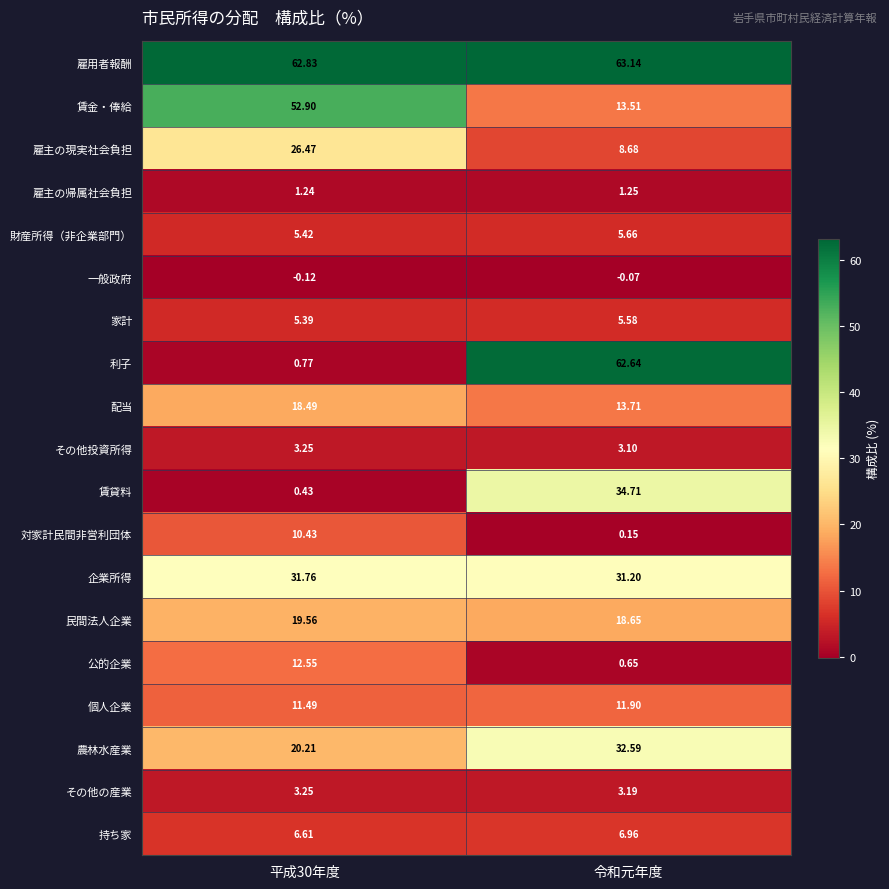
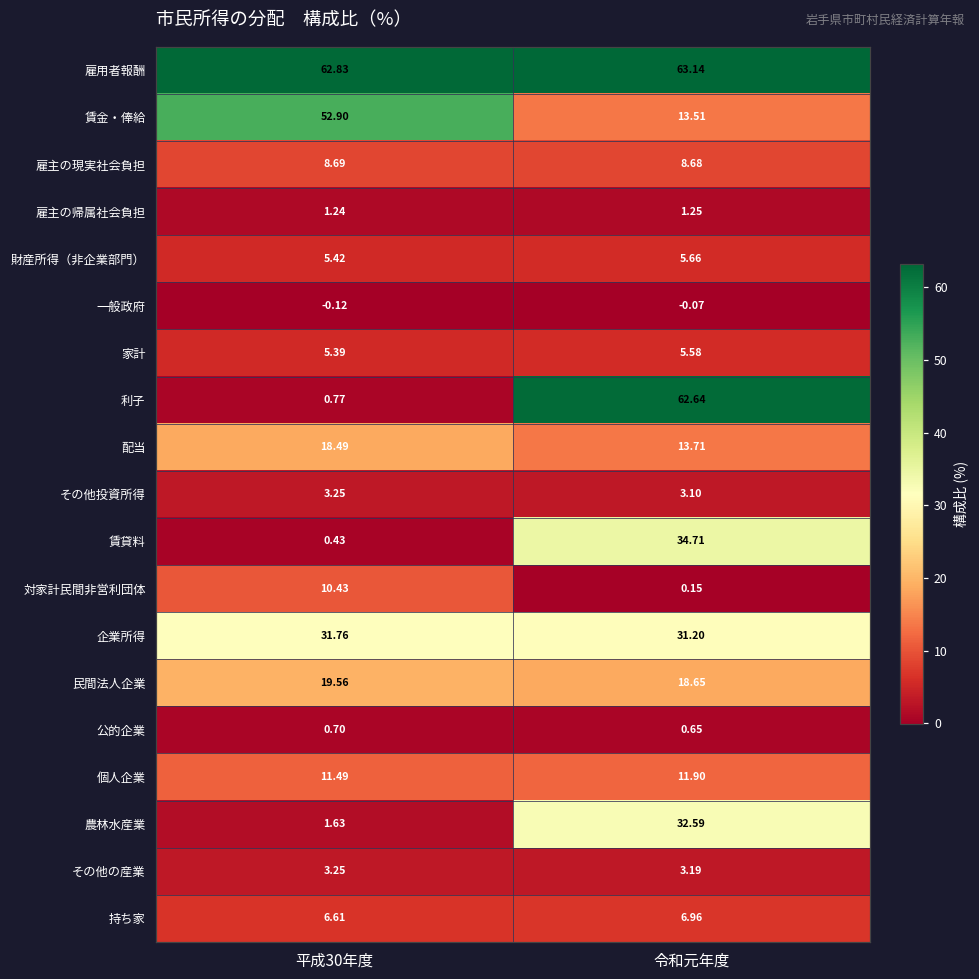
  {
    "雇用者報酬": {
      "平成30年度": 62.83,
      "令和元年度": 63.14
    },
    "賃金・俸給": {
      "平成30年度": 52.90,
      "令和元年度": 13.51
    },
    "雇主の現実社会負担": {
-     "平成30年度": 26.47,
+     "平成30年度": 8.69,
      "令和元年度": 8.68
    },
    "雇主の帰属社会負担": {
      "平成30年度": 1.24,
      "令和元年度": 1.25
    },
    "財産所得（非企業部門）": {
      "平成30年度": 5.42,
      "令和元年度": 5.66
    },
    "一般政府": {
      "平成30年度": -0.12,
      "令和元年度": -0.07
    },
    "家計": {
      "平成30年度": 5.39,
      "令和元年度": 5.58
    },
    "利子": {
      "平成30年度": 0.77,
      "令和元年度": 62.64
    },
    "配当": {
      "平成30年度": 18.49,
      "令和元年度": 13.71
    },
    "その他投資所得": {
      "平成30年度": 3.25,
      "令和元年度": 3.10
    },
    "賃貸料": {
      "平成30年度": 0.43,
      "令和元年度": 34.71
    },
    "対家計民間非営利団体": {
      "平成30年度": 10.43,
      "令和元年度": 0.15
    },
    "企業所得": {
      "平成30年度": 31.76,
      "令和元年度": 31.20
    },
    "民間法人企業": {
      "平成30年度": 19.56,
      "令和元年度": 18.65
    },
    "公的企業": {
-     "平成30年度": 12.55,
+     "平成30年度": 0.70,
      "令和元年度": 0.65
    },
    "個人企業": {
      "平成30年度": 11.49,
      "令和元年度": 11.90
    },
    "農林水産業": {
-     "平成30年度": 20.21,
+     "平成30年度": 1.63,
      "令和元年度": 32.59
    },
    "その他の産業": {
      "平成30年度": 3.25,
      "令和元年度": 3.19
    },
    "持ち家": {
      "平成30年度": 6.61,
      "令和元年度": 6.96
    }
  }
